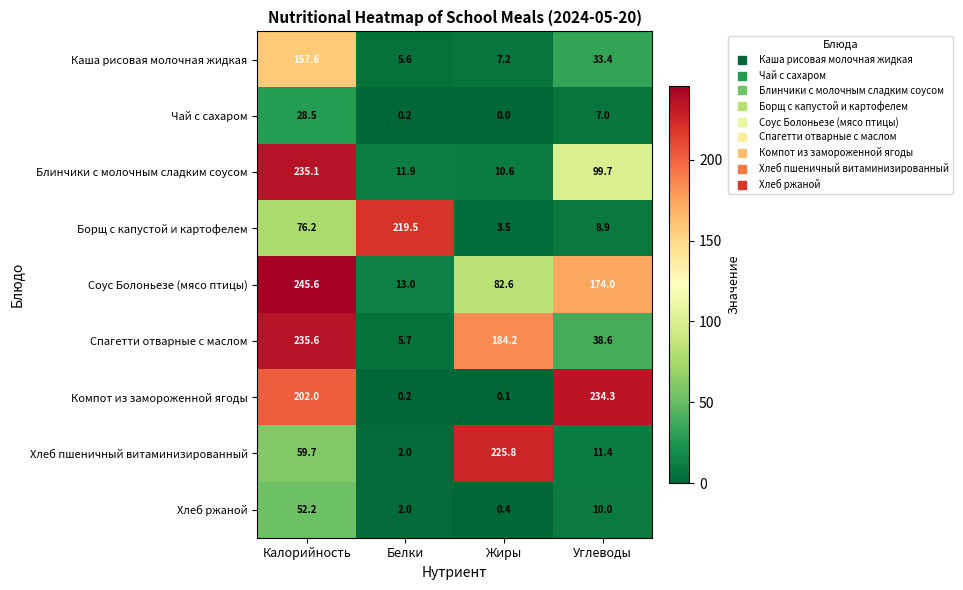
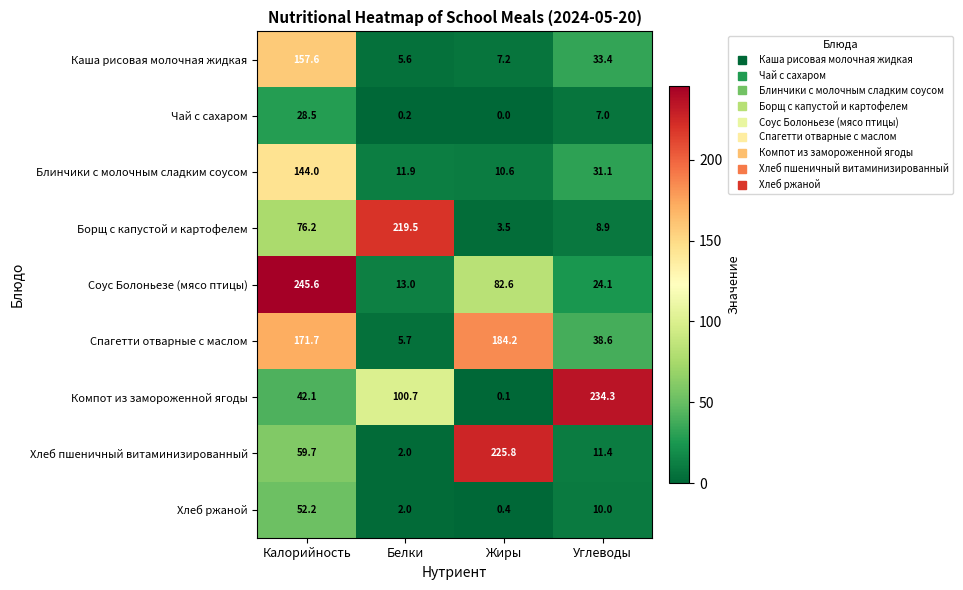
  {
    "Каша рисовая молочная жидкая": {
      "Калорийность": 157.6,
      "Белки": 5.6,
      "Жиры": 7.2,
      "Углеводы": 33.4
    },
    "Чай с сахаром": {
      "Калорийность": 28.5,
      "Белки": 0.2,
      "Жиры": 0.0,
      "Углеводы": 7.0
    },
    "Блинчики с молочным сладким соусом": {
-     "Калорийность": 235.1,
+     "Калорийность": 144.0,
      "Белки": 11.9,
      "Жиры": 10.6,
-     "Углеводы": 99.7
+     "Углеводы": 31.1
    },
    "Борщ с капустой и картофелем": {
      "Калорийность": 76.2,
      "Белки": 219.5,
      "Жиры": 3.5,
      "Углеводы": 8.9
    },
    "Соус Болоньезе (мясо птицы)": {
      "Калорийность": 245.6,
      "Белки": 13.0,
      "Жиры": 82.6,
-     "Углеводы": 174.0
+     "Углеводы": 24.1
    },
    "Спагетти отварные с маслом": {
-     "Калорийность": 235.6,
+     "Калорийность": 171.7,
      "Белки": 5.7,
      "Жиры": 184.2,
      "Углеводы": 38.6
    },
    "Компот из замороженной ягоды": {
-     "Калорийность": 202.0,
-     "Белки": 0.2,
+     "Калорийность": 42.1,
+     "Белки": 100.7,
      "Жиры": 0.1,
      "Углеводы": 234.3
    },
    "Хлеб пшеничный витаминизированный": {
      "Калорийность": 59.7,
      "Белки": 2.0,
      "Жиры": 225.8,
      "Углеводы": 11.4
    },
    "Хлеб ржаной": {
      "Калорийность": 52.2,
      "Белки": 2.0,
      "Жиры": 0.4,
      "Углеводы": 10.0
    }
  }
